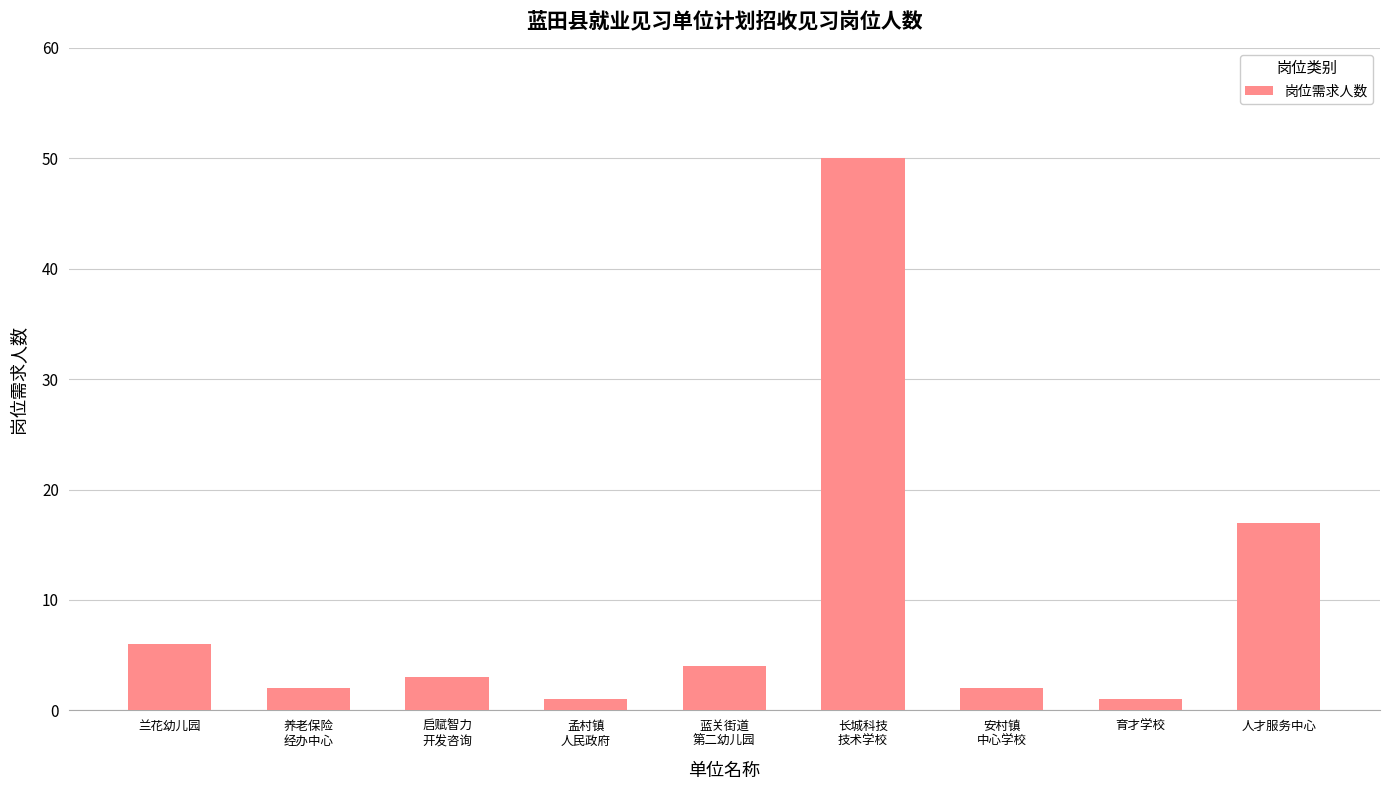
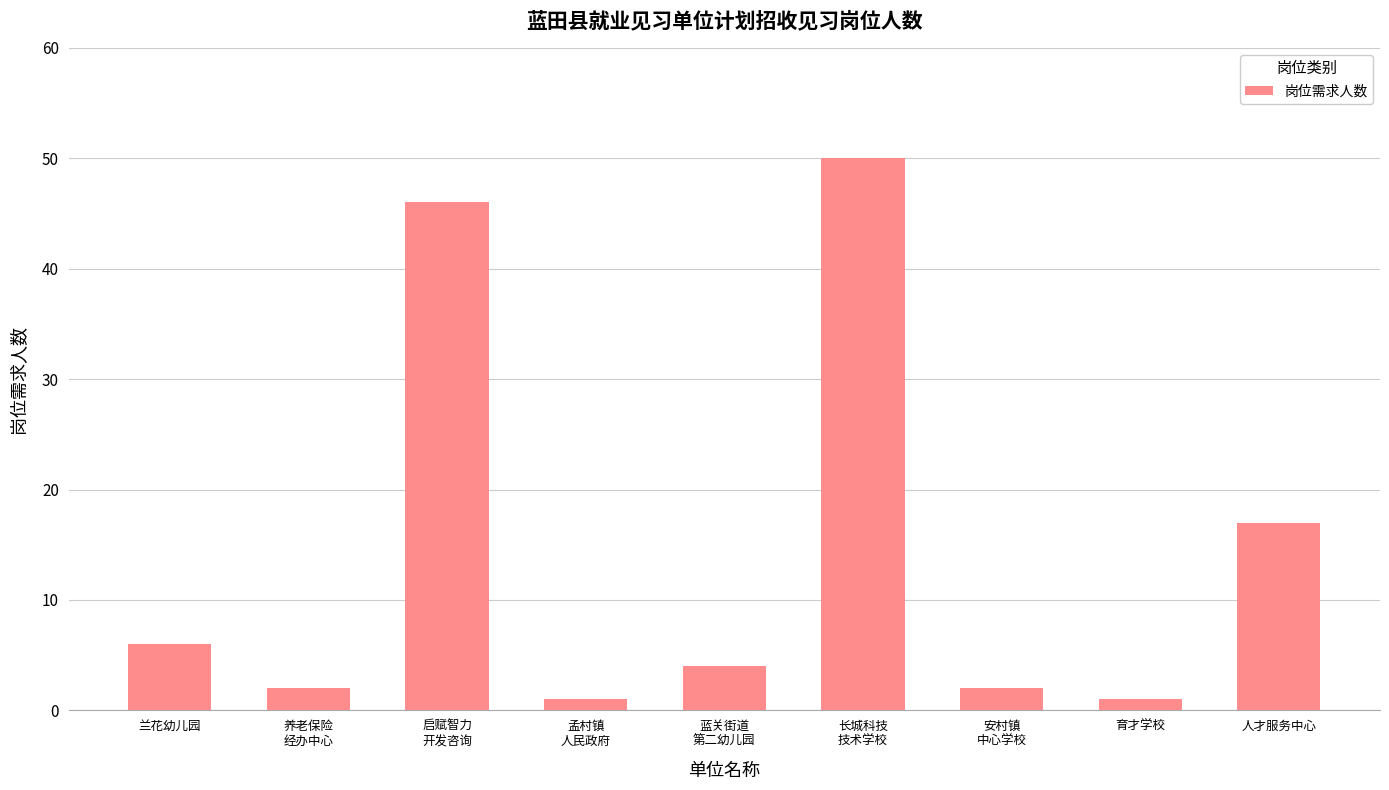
  {
    "兰花幼儿园": 6,
    "养老保险 经办中心": 2,
-   "启赋智力 开发咨询": 3,
+   "启赋智力 开发咨询": 46,
    "孟村镇 人民政府": 1,
    "蓝关街道 第二幼儿园": 4,
    "长城科技 技术学校": 50,
    "安村镇 中心学校": 2,
    "育才学校": 1,
    "人才服务中心": 17
  }
